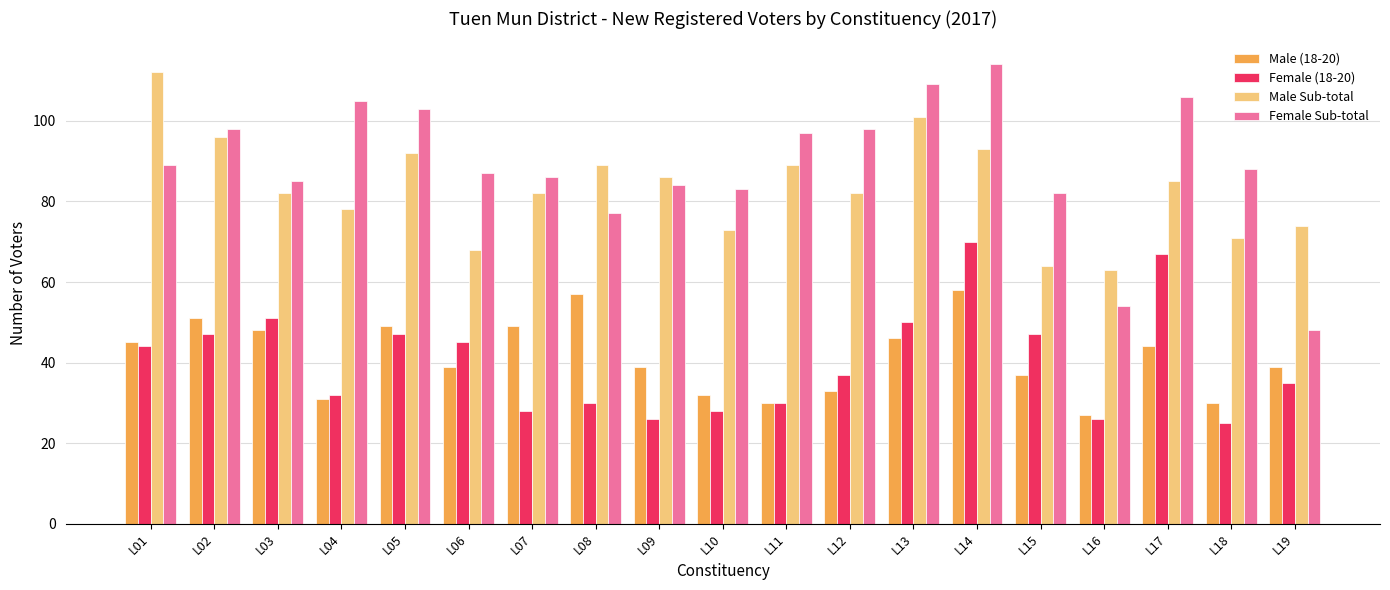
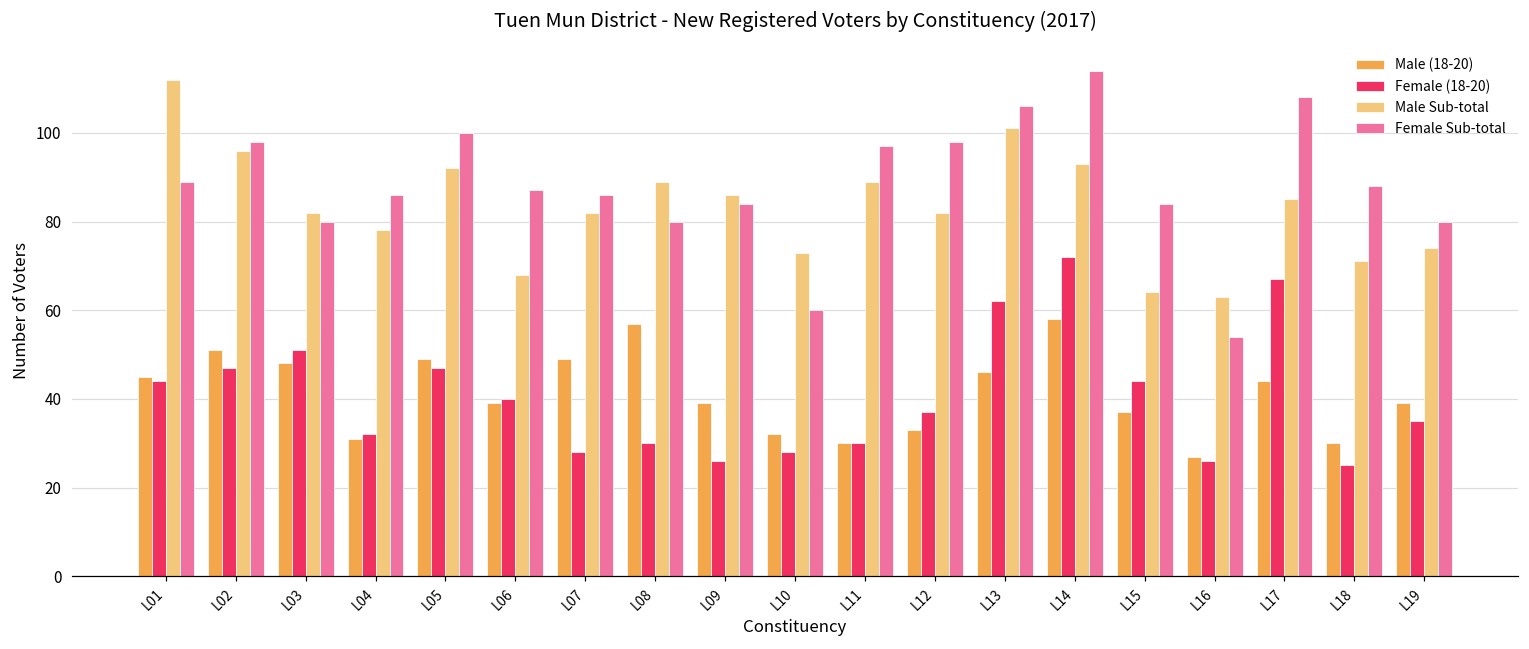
  {
    "Female (18-20)": {
      "L01": 44,
      "L02": 47,
      "L03": 51,
      "L04": 32,
      "L05": 47,
-     "L06": 45,
+     "L06": 40,
      "L07": 28,
      "L08": 30,
      "L09": 26,
      "L10": 28,
      "L11": 30,
      "L12": 37,
-     "L13": 50,
-     "L14": 70,
-     "L15": 47,
+     "L13": 62,
+     "L14": 72,
+     "L15": 44,
      "L16": 26,
      "L17": 67,
      "L18": 25,
      "L19": 35
    },
    "Female Sub-total": {
      "L01": 89,
      "L02": 98,
-     "L03": 85,
-     "L04": 105,
-     "L05": 103,
+     "L03": 80,
+     "L04": 86,
+     "L05": 100,
      "L06": 87,
      "L07": 86,
-     "L08": 77,
+     "L08": 80,
      "L09": 84,
-     "L10": 83,
+     "L10": 60,
      "L11": 97,
      "L12": 98,
-     "L13": 109,
+     "L13": 106,
      "L14": 114,
-     "L15": 82,
+     "L15": 84,
      "L16": 54,
-     "L17": 106,
+     "L17": 108,
      "L18": 88,
-     "L19": 48
+     "L19": 80
    }
  }
